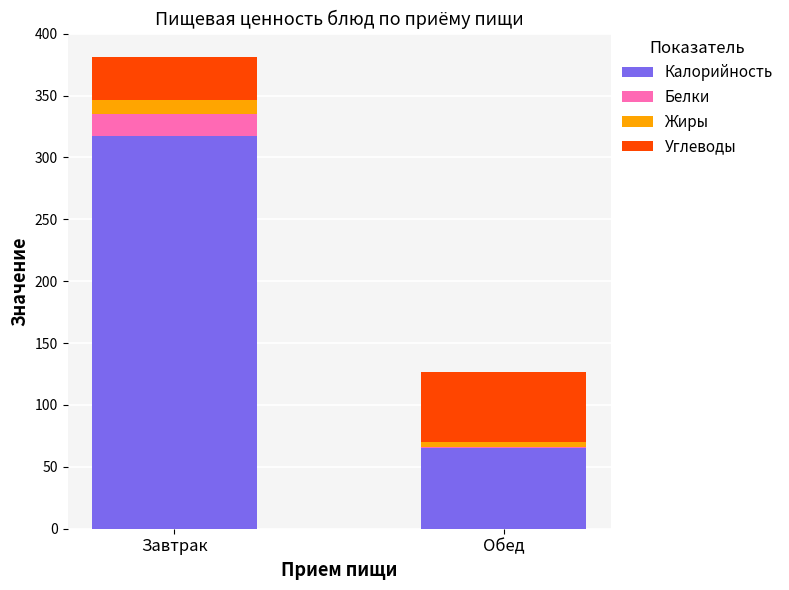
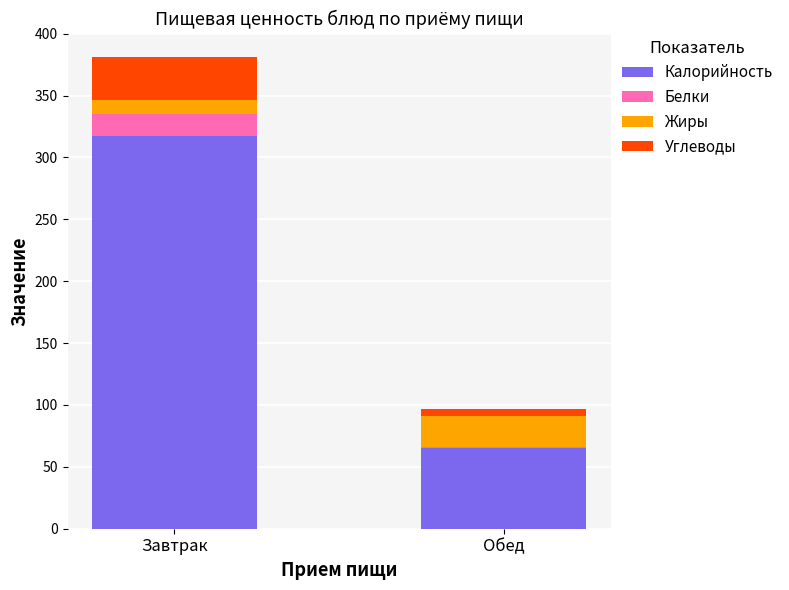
  {
    "Калорийность": {
      "Завтрак": 317,
      "Обед": 65
    },
    "Белки": {
      "Завтрак": 18
    },
    "Жиры": {
      "Завтрак": 11,
-     "Обед": 4
+     "Обед": 25
    },
    "Углеводы": {
      "Завтрак": 35,
-     "Обед": 57
+     "Обед": 6
    }
  }
